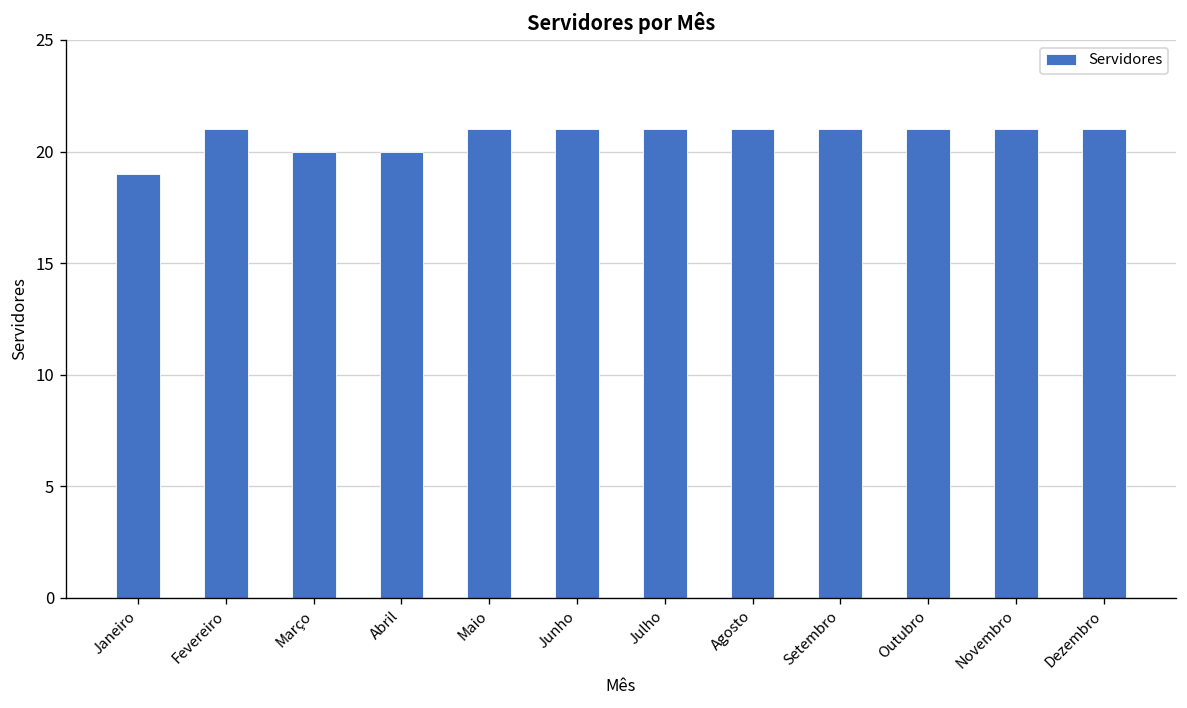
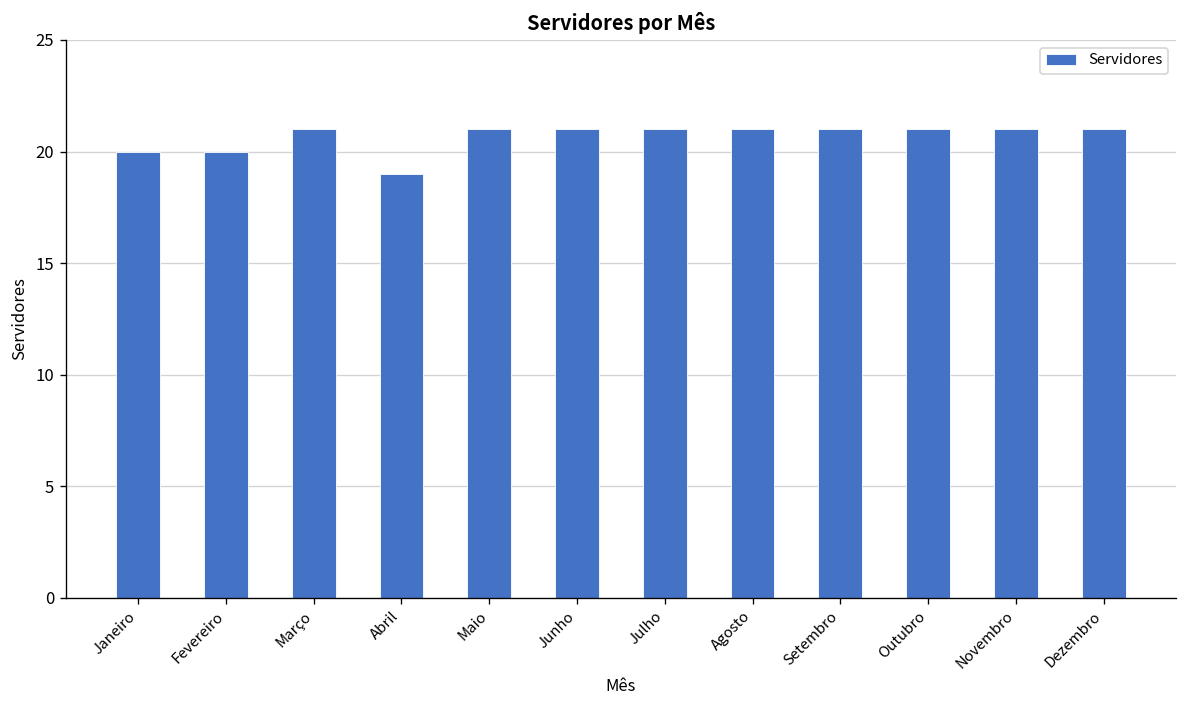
  {
-   "Janeiro": 19,
-   "Fevereiro": 21,
-   "Março": 20,
-   "Abril": 20,
+   "Janeiro": 20,
+   "Fevereiro": 20,
+   "Março": 21,
+   "Abril": 19,
    "Maio": 21,
    "Junho": 21,
    "Julho": 21,
    "Agosto": 21,
    "Setembro": 21,
    "Outubro": 21,
    "Novembro": 21,
    "Dezembro": 21
  }
